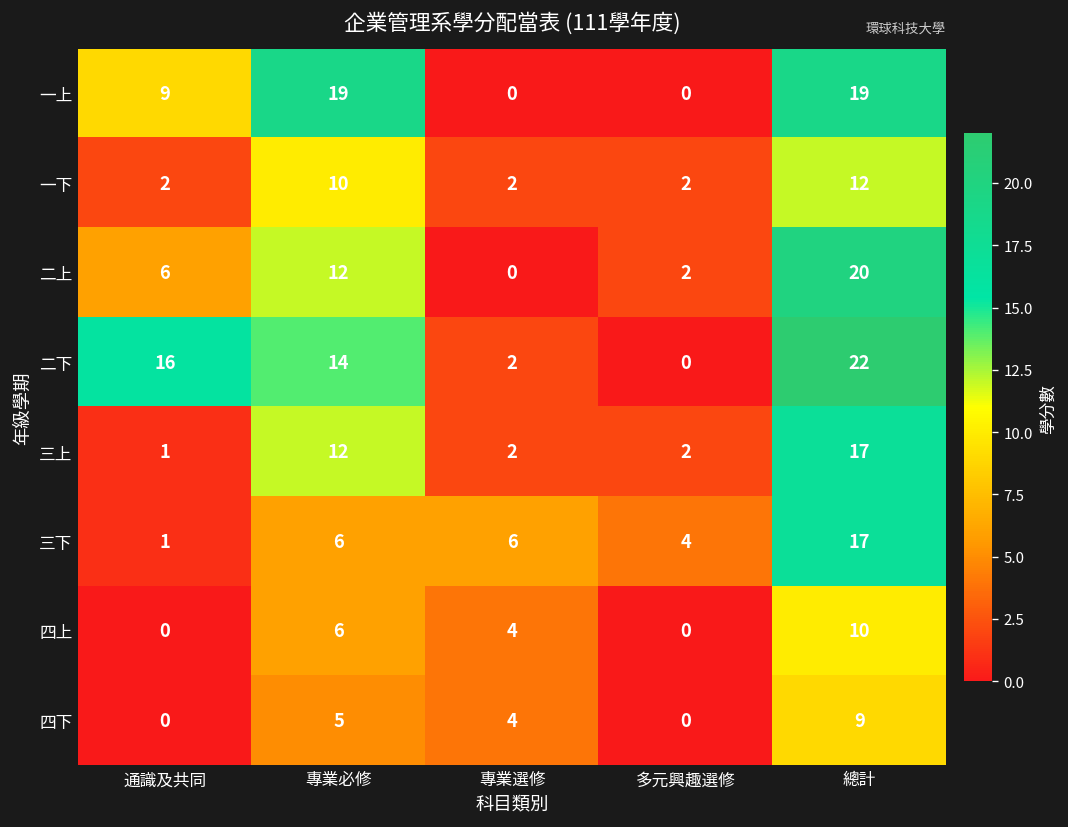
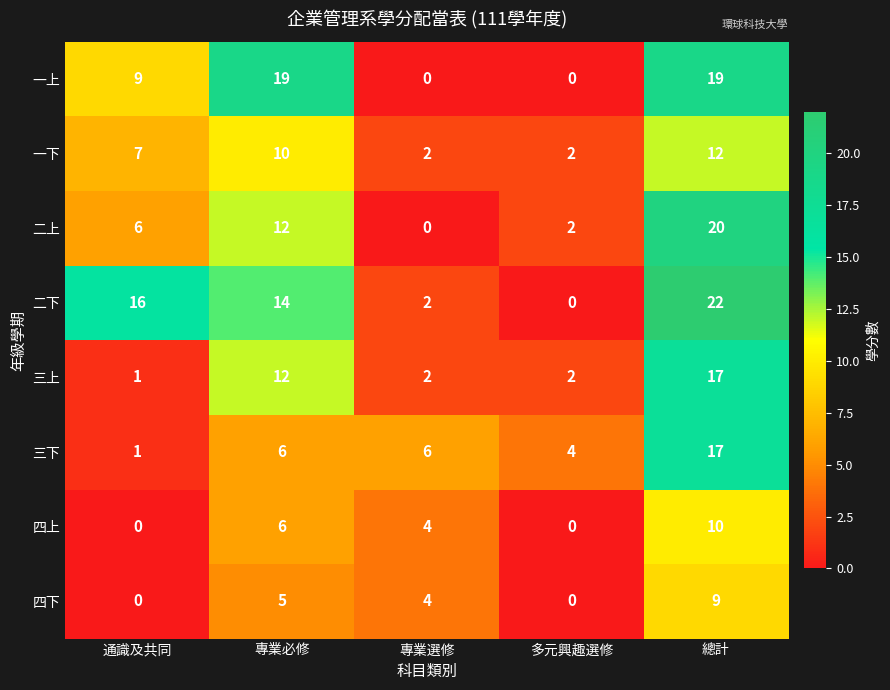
  {
    "一上": {
      "通識及共同": 9,
      "專業必修": 19,
      "專業選修": 0,
      "多元興趣選修": 0,
      "總計": 19
    },
    "一下": {
-     "通識及共同": 2,
+     "通識及共同": 7,
      "專業必修": 10,
      "專業選修": 2,
      "多元興趣選修": 2,
      "總計": 12
    },
    "二上": {
      "通識及共同": 6,
      "專業必修": 12,
      "專業選修": 0,
      "多元興趣選修": 2,
      "總計": 20
    },
    "二下": {
      "通識及共同": 16,
      "專業必修": 14,
      "專業選修": 2,
      "多元興趣選修": 0,
      "總計": 22
    },
    "三上": {
      "通識及共同": 1,
      "專業必修": 12,
      "專業選修": 2,
      "多元興趣選修": 2,
      "總計": 17
    },
    "三下": {
      "通識及共同": 1,
      "專業必修": 6,
      "專業選修": 6,
      "多元興趣選修": 4,
      "總計": 17
    },
    "四上": {
      "通識及共同": 0,
      "專業必修": 6,
      "專業選修": 4,
      "多元興趣選修": 0,
      "總計": 10
    },
    "四下": {
      "通識及共同": 0,
      "專業必修": 5,
      "專業選修": 4,
      "多元興趣選修": 0,
      "總計": 9
    }
  }
